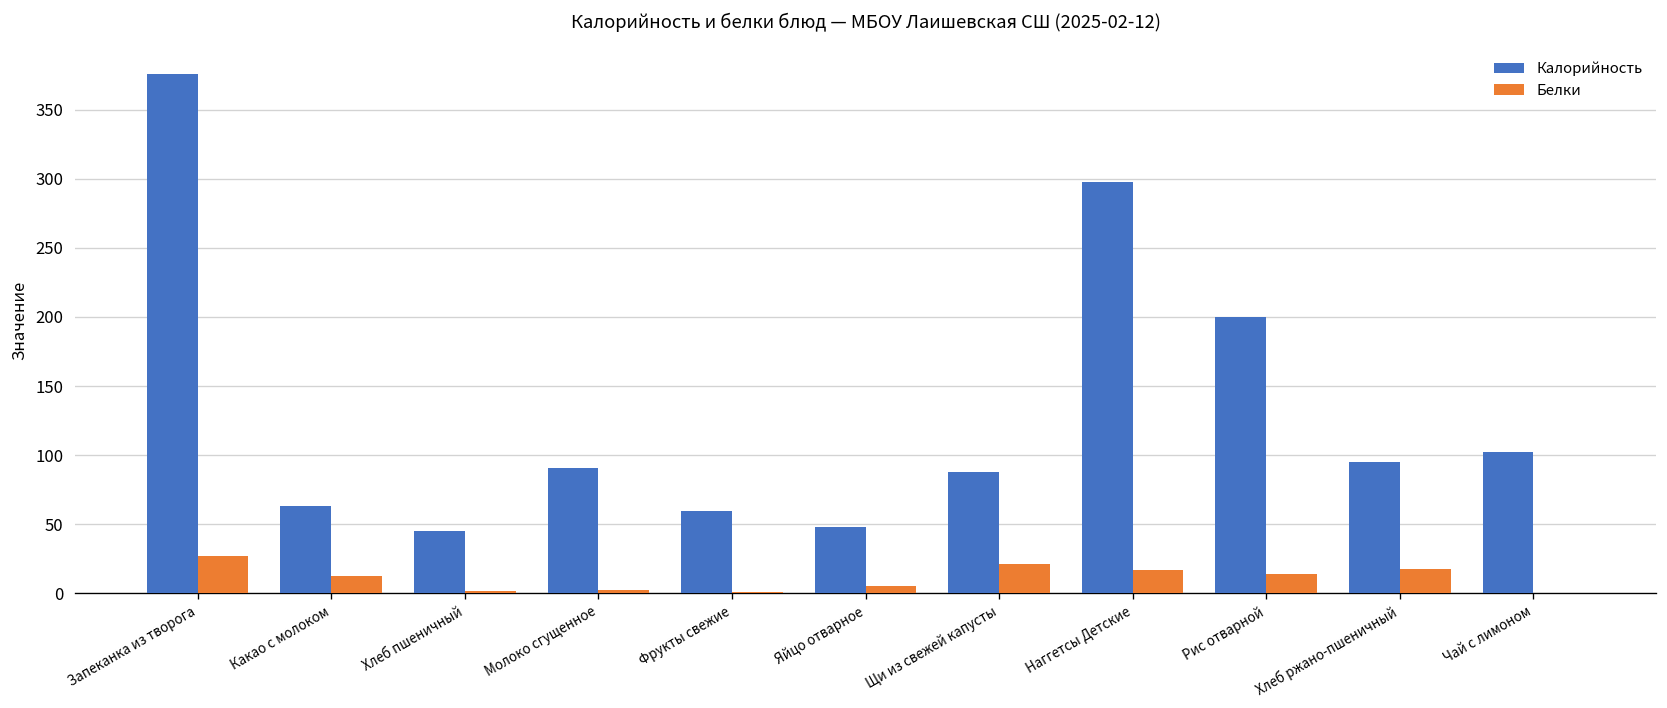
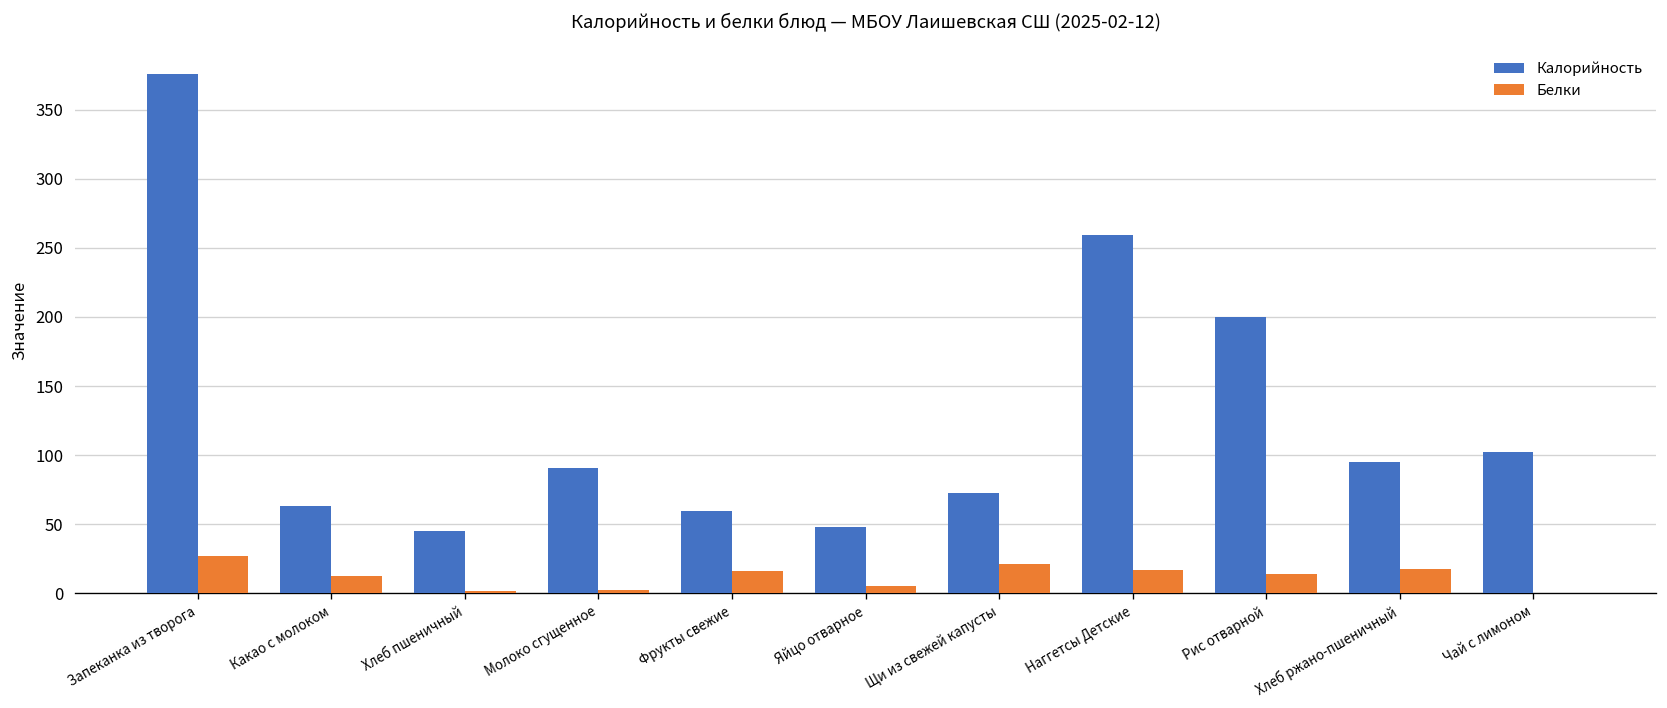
  {
    "Калорийность": {
      "Запеканка из творога": 376,
      "Какао с молоком": 63,
      "Хлеб пшеничный": 45,
      "Молоко сгущенное": 90,
      "Фрукты свежие": 59,
      "Яйцо отварное": 48,
-     "Щи из свежей капусты": 88,
-     "Наггетсы Детские": 298,
+     "Щи из свежей капусты": 73,
+     "Наггетсы Детские": 259,
      "Рис отварной": 200,
      "Хлеб ржано-пшеничный": 95,
      "Чай с лимоном": 102
    },
    "Белки": {
      "Запеканка из творога": 27,
      "Какао с молоком": 13,
-     "Фрукты свежие": 1,
+     "Фрукты свежие": 16,
      "Яйцо отварное": 5,
      "Щи из свежей капусты": 21,
      "Наггетсы Детские": 17,
      "Рис отварной": 14,
      "Хлеб ржано-пшеничный": 18
    }
  }
